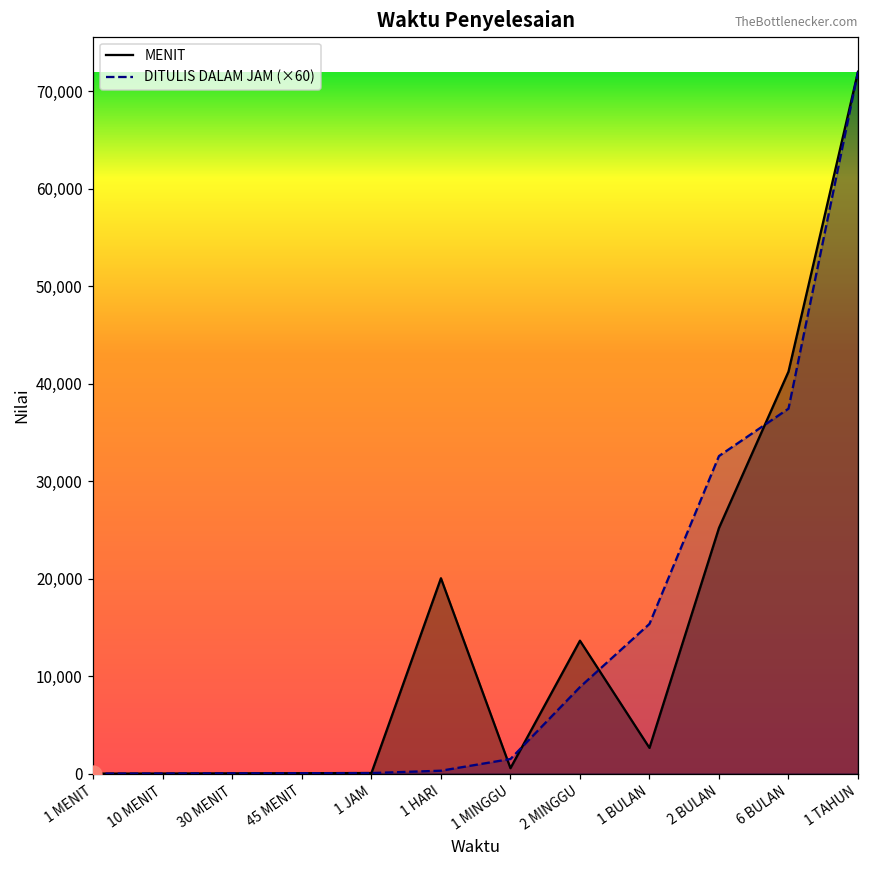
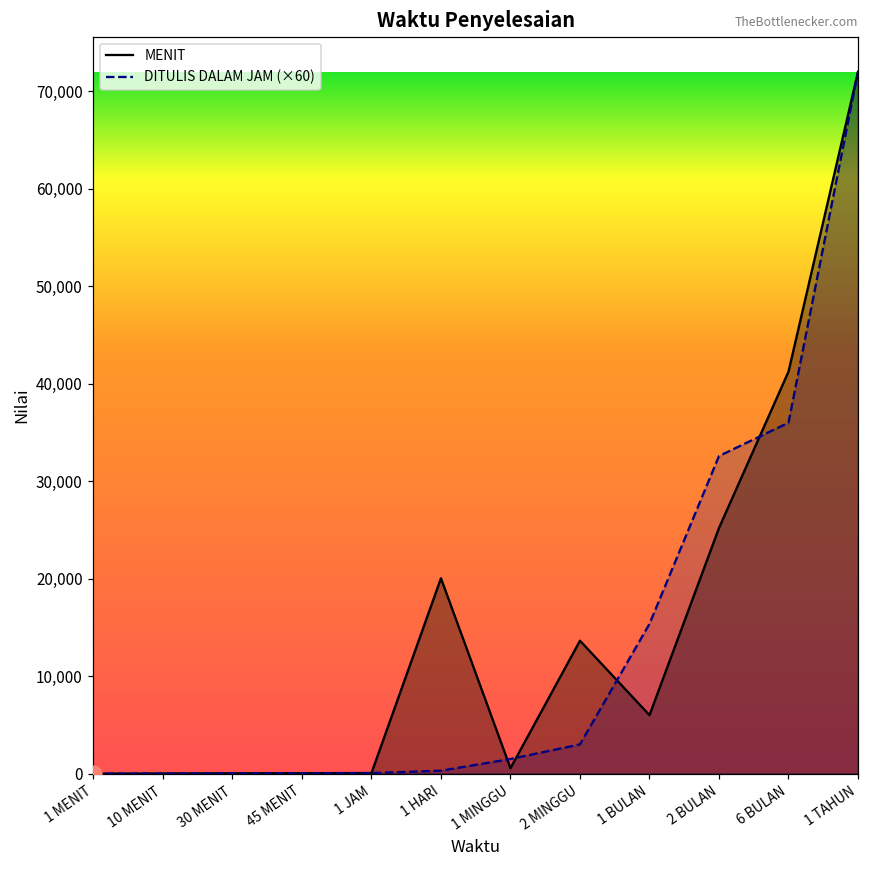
  {
    "MENIT": {
      "1 HARI": "20,000",
      "1 MINGGU": "1,000",
      "2 MINGGU": "14,000",
-     "1 BULAN": "3,000",
+     "1 BULAN": "6,000",
      "2 BULAN": "25,000",
      "6 BULAN": "41,000"
    },
    "DITULIS DALAM JAM (×60)": {
      "1 HARI": "0",
      "1 MINGGU": "2,000",
-     "2 MINGGU": "9,000",
+     "2 MINGGU": "3,000",
      "1 BULAN": "15,000",
      "2 BULAN": "33,000",
-     "6 BULAN": "37,000"
+     "6 BULAN": "36,000"
    }
  }
